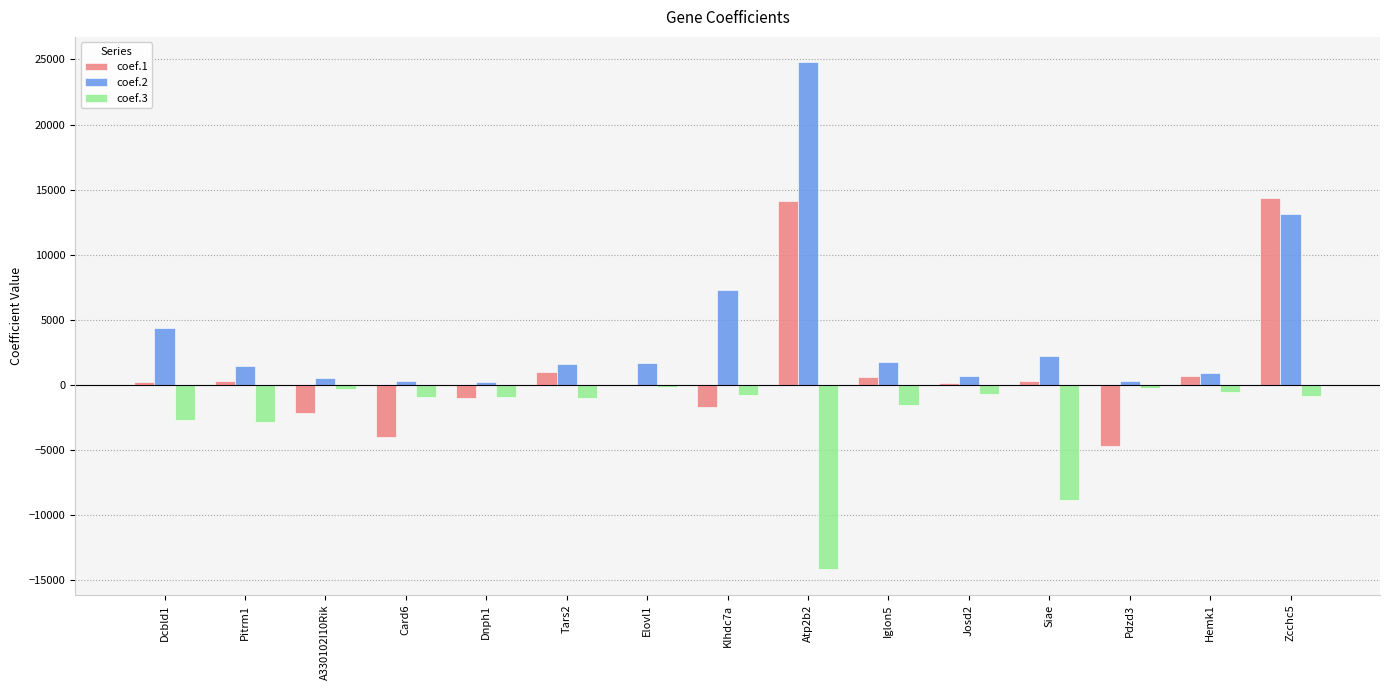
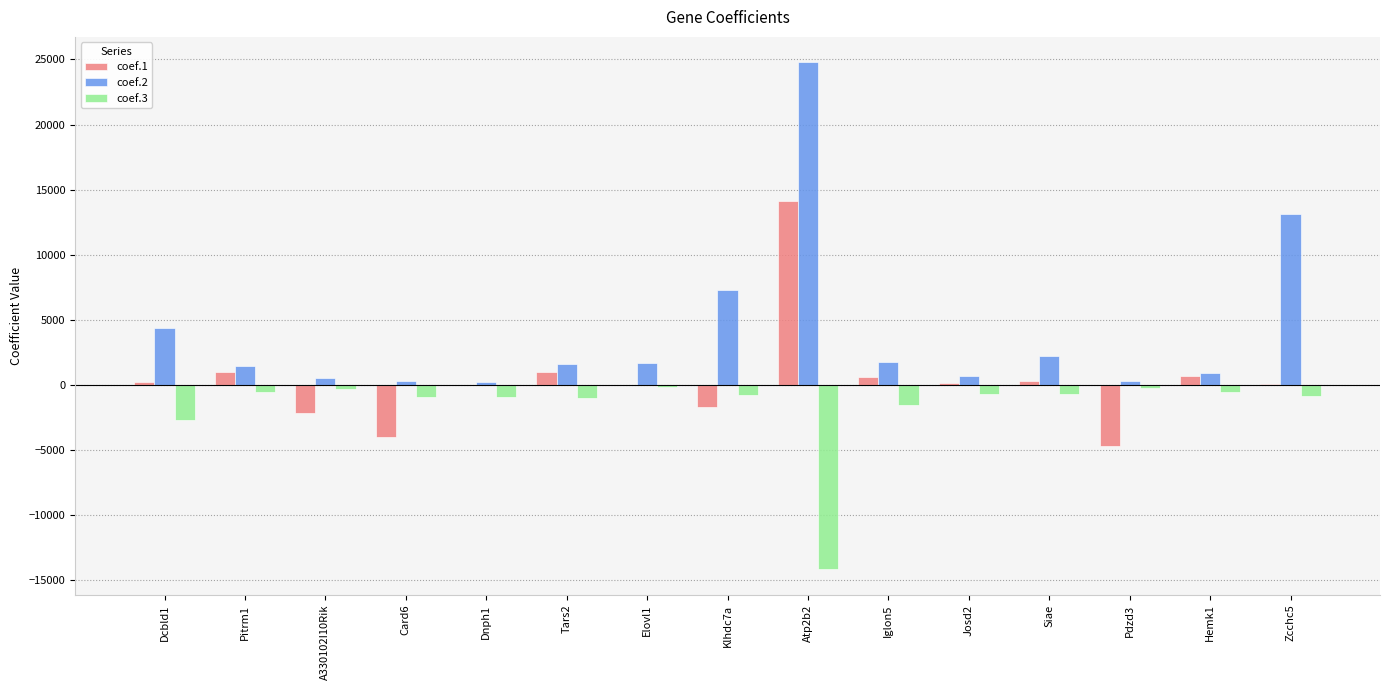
  {
    "coef.1": {
      "Dcbld1": 200,
-     "Pitrm1": 300,
+     "Pitrm1": 1000,
      "A330102I10Rik": -2200,
      "Card6": -4000,
-     "Dnph1": -1000,
+     "Dnph1": 0,
      "Tars2": 1000,
      "Klhdc7a": -1700,
      "Atp2b2": 14200,
      "Iglon5": 600,
      "Siae": 300,
      "Pdzd3": -4700,
      "Hemk1": 700,
-     "Zcchc5": 14400
+     "Zcchc5": 100
    },
    "coef.2": {
      "Dcbld1": 4400,
      "Pitrm1": 1500,
      "A330102I10Rik": 500,
      "Card6": 300,
      "Dnph1": 200,
      "Tars2": 1700,
      "Elovl1": 1700,
      "Klhdc7a": 7300,
      "Atp2b2": 24800,
      "Iglon5": 1800,
      "Josd2": 700,
      "Siae": 2200,
      "Pdzd3": 300,
      "Hemk1": 900,
      "Zcchc5": 13200
    },
    "coef.3": {
      "Dcbld1": -2700,
-     "Pitrm1": -2900,
+     "Pitrm1": -500,
      "A330102I10Rik": -300,
      "Card6": -900,
      "Dnph1": -900,
      "Tars2": -1000,
      "Klhdc7a": -700,
      "Atp2b2": -14200,
      "Iglon5": -1500,
      "Josd2": -700,
-     "Siae": -8800,
+     "Siae": -700,
      "Pdzd3": -200,
      "Hemk1": -500,
      "Zcchc5": -900
    }
  }
